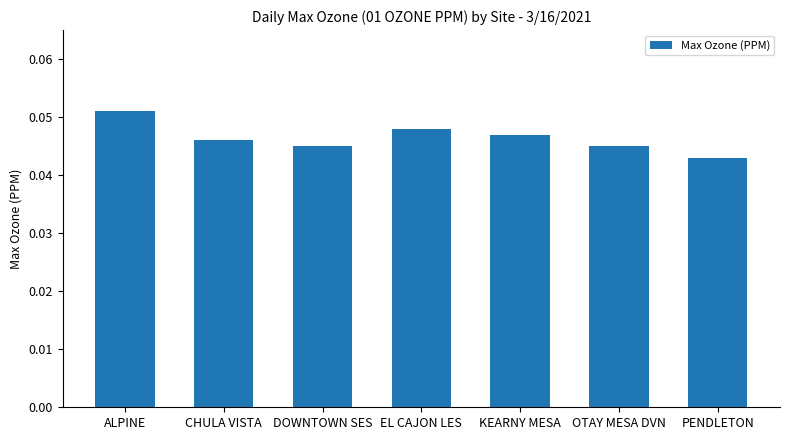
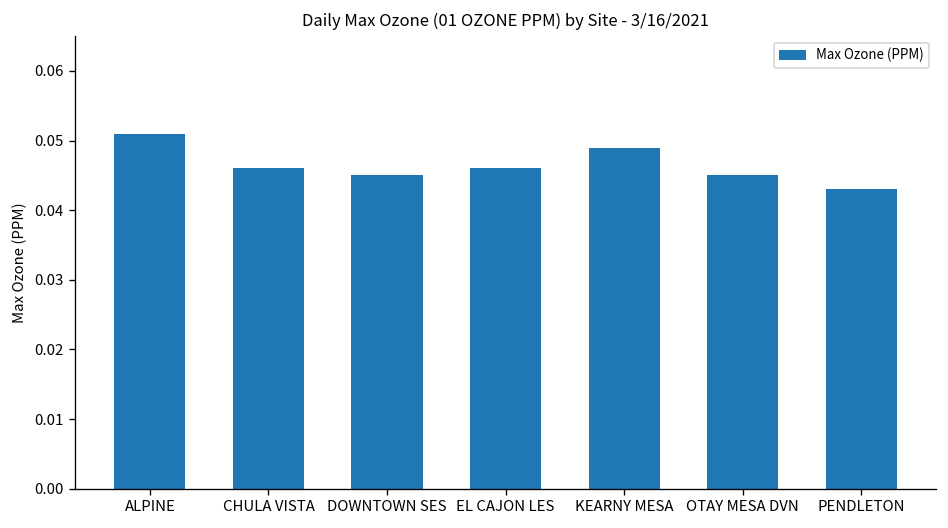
  {
    "ALPINE": 0.051,
    "CHULA VISTA": 0.046,
    "DOWNTOWN SES": 0.045,
-   "EL CAJON LES": 0.048,
-   "KEARNY MESA": 0.047,
+   "EL CAJON LES": 0.046,
+   "KEARNY MESA": 0.049,
    "OTAY MESA DVN": 0.045,
    "PENDLETON": 0.043
  }
